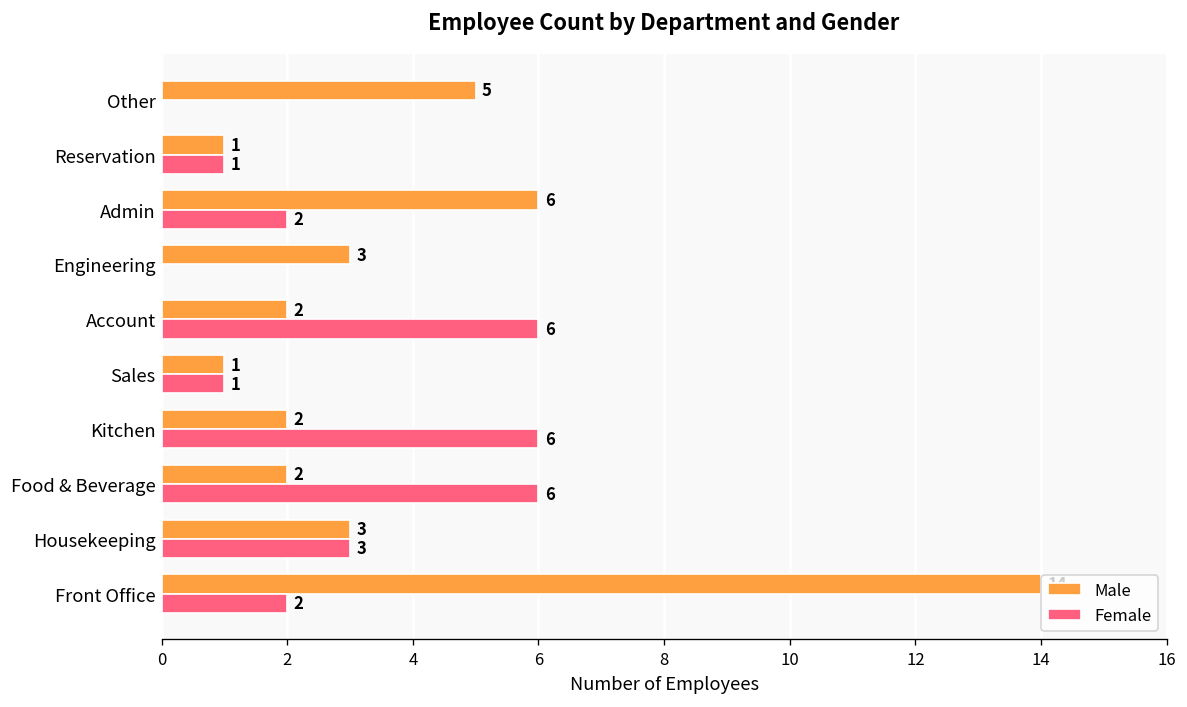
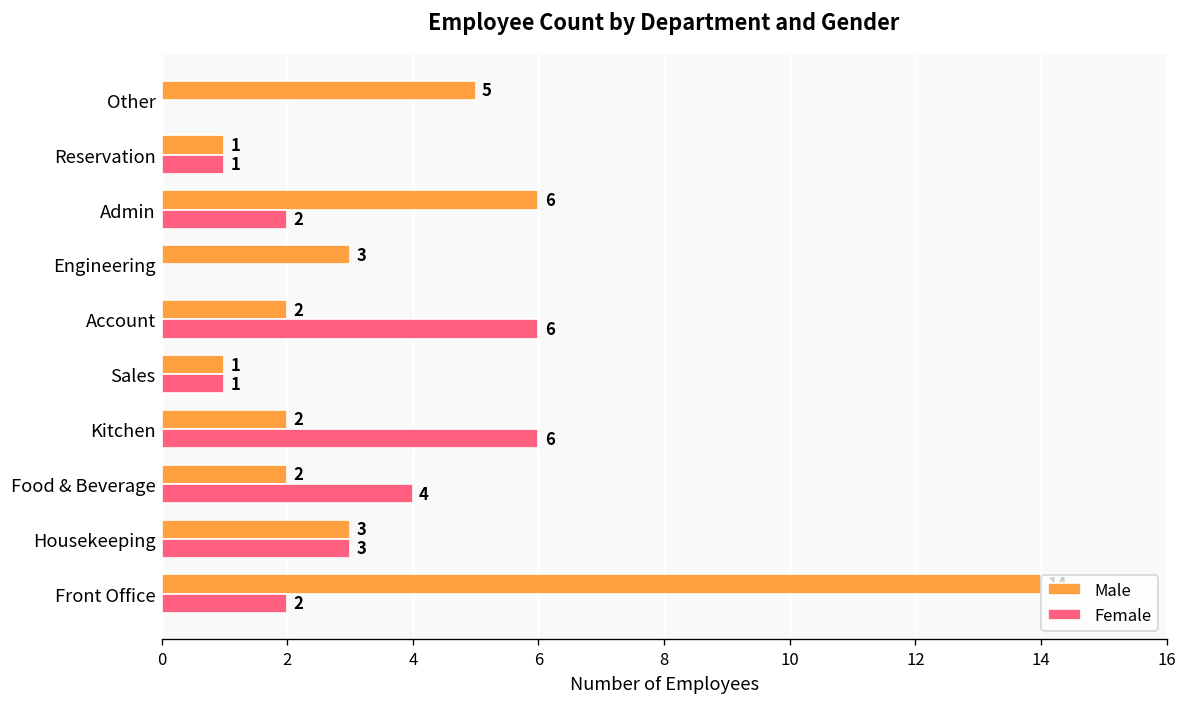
  {
    "Male": {
      "Other": 5,
      "Reservation": 1,
      "Admin": 6,
      "Engineering": 3,
      "Account": 2,
      "Sales": 1,
      "Kitchen": 2,
      "Food & Beverage": 2,
      "Housekeeping": 3
    },
    "Female": {
      "Reservation": 1,
      "Admin": 2,
      "Account": 6,
      "Sales": 1,
      "Kitchen": 6,
-     "Food & Beverage": 6,
+     "Food & Beverage": 4,
      "Housekeeping": 3,
      "Front Office": 2
    }
  }
